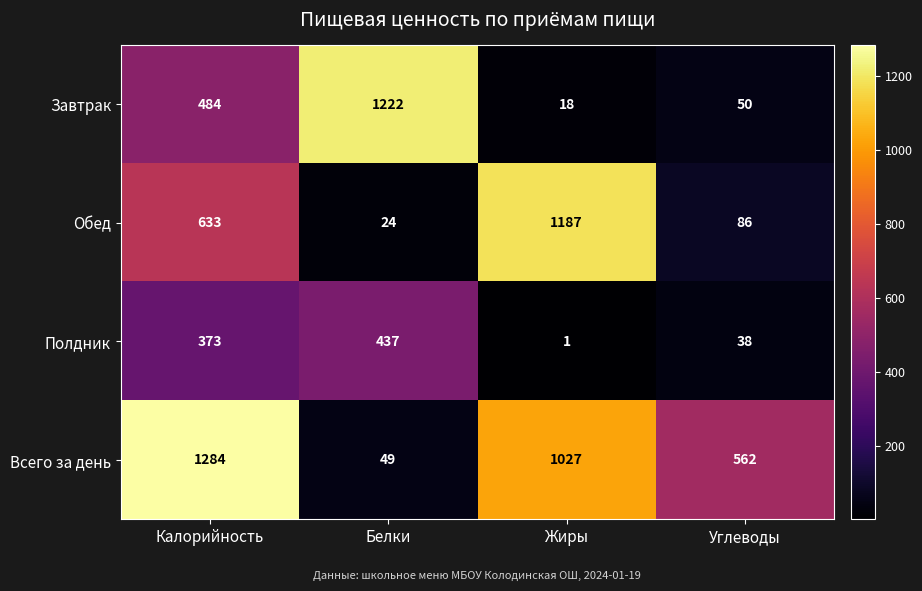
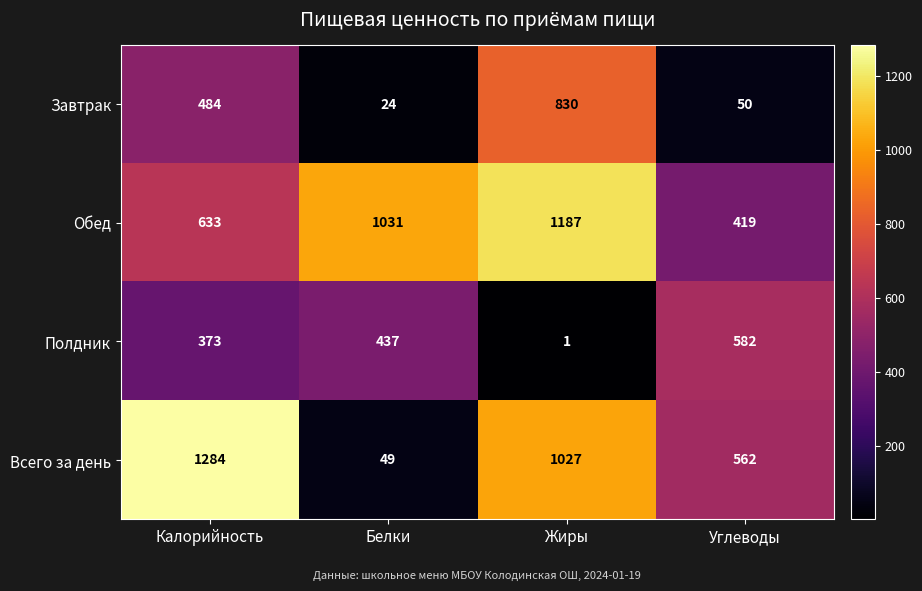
  {
    "Завтрак": {
      "Калорийность": 484,
-     "Белки": 1222,
-     "Жиры": 18,
+     "Белки": 24,
+     "Жиры": 830,
      "Углеводы": 50
    },
    "Обед": {
      "Калорийность": 633,
-     "Белки": 24,
+     "Белки": 1031,
      "Жиры": 1187,
-     "Углеводы": 86
+     "Углеводы": 419
    },
    "Полдник": {
      "Калорийность": 373,
      "Белки": 437,
      "Жиры": 1,
-     "Углеводы": 38
+     "Углеводы": 582
    },
    "Всего за день": {
      "Калорийность": 1284,
      "Белки": 49,
      "Жиры": 1027,
      "Углеводы": 562
    }
  }
